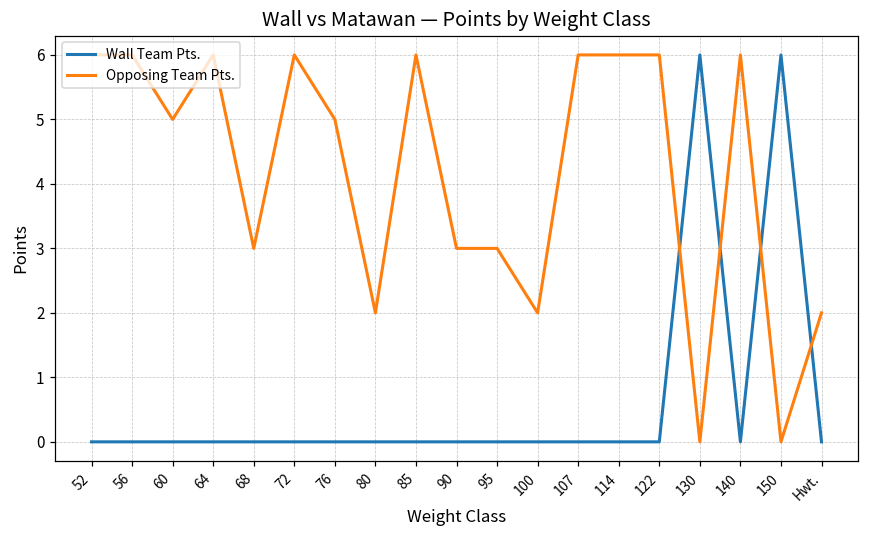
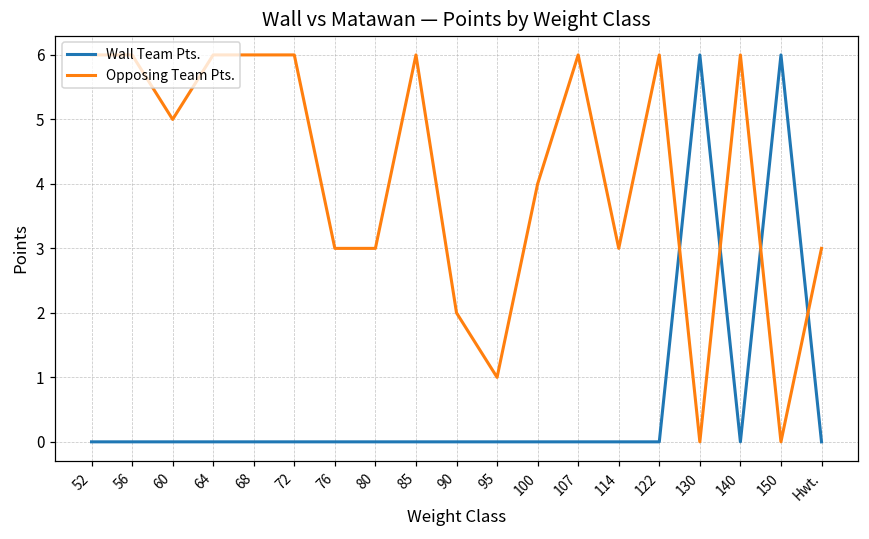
  {
    "Wall Team Pts.": {
      "52": 0,
      "56": 0,
      "60": 0,
      "64": 0,
      "68": 0,
      "72": 0,
      "76": 0,
      "80": 0,
      "85": 0,
      "90": 0,
      "95": 0,
      "100": 0,
      "107": 0,
      "114": 0,
      "122": 0,
      "130": 6,
      "140": 0,
      "150": 6,
      "Hwt.": 0
    },
    "Opposing Team Pts.": {
      "60": 5,
-     "68": 3,
+     "68": 6,
      "72": 6,
-     "76": 5,
-     "80": 2,
+     "76": 3,
+     "80": 3,
      "85": 6,
-     "90": 3,
-     "95": 3,
-     "100": 2,
+     "90": 2,
+     "95": 1,
+     "100": 4,
      "107": 6,
-     "114": 6,
+     "114": 3,
      "122": 6,
      "130": 0,
      "140": 6,
      "150": 0,
-     "Hwt.": 2
+     "Hwt.": 3
    }
  }
